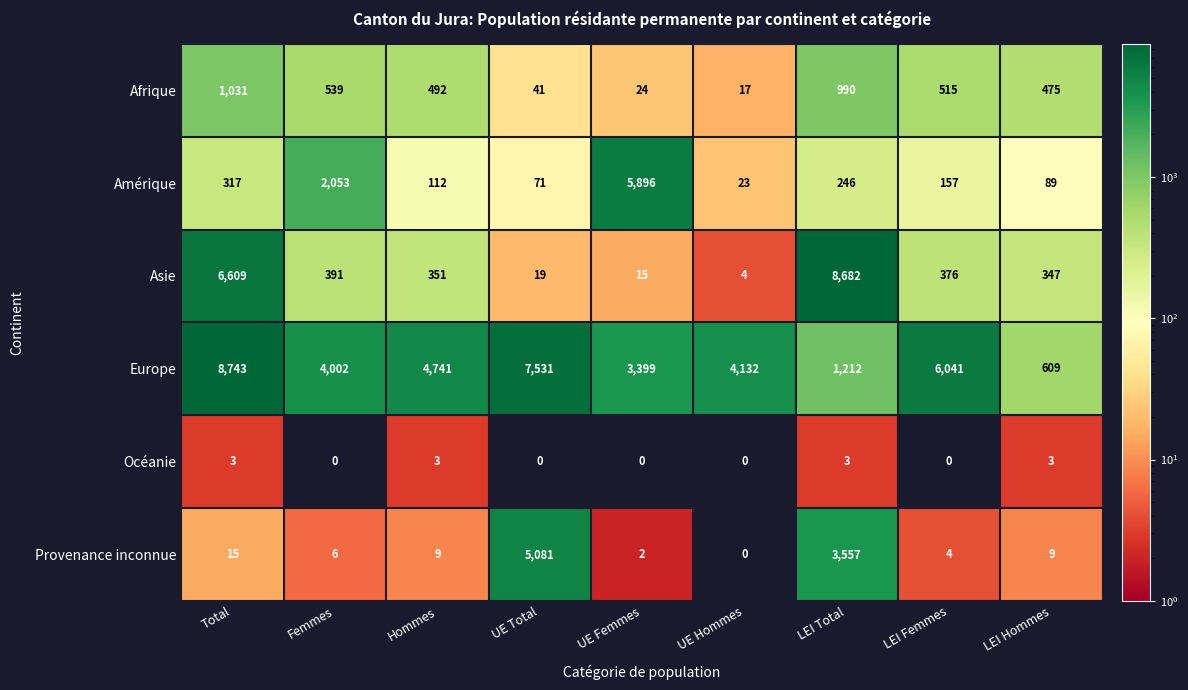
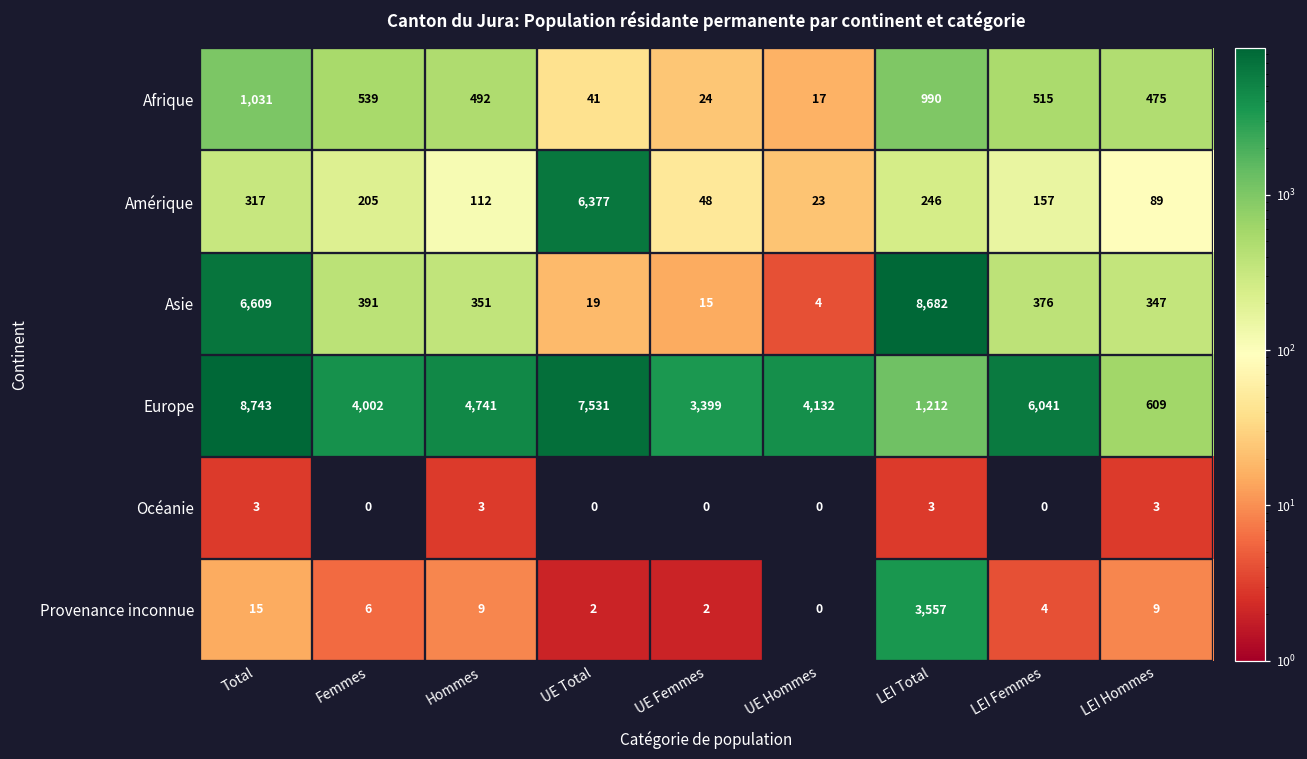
  {
    "Afrique": {
      "Total": "1,031",
      "Femmes": "539",
      "Hommes": "492",
      "UE Total": "41",
      "UE Femmes": "24",
      "UE Hommes": "17",
      "LEI Total": "990",
      "LEI Femmes": "515",
      "LEI Hommes": "475"
    },
    "Amérique": {
      "Total": "317",
-     "Femmes": "2,053",
+     "Femmes": "205",
      "Hommes": "112",
-     "UE Total": "71",
-     "UE Femmes": "5,896",
+     "UE Total": "6,377",
+     "UE Femmes": "48",
      "UE Hommes": "23",
      "LEI Total": "246",
      "LEI Femmes": "157",
      "LEI Hommes": "89"
    },
    "Asie": {
      "Total": "6,609",
      "Femmes": "391",
      "Hommes": "351",
      "UE Total": "19",
      "UE Femmes": "15",
      "UE Hommes": "4",
      "LEI Total": "8,682",
      "LEI Femmes": "376",
      "LEI Hommes": "347"
    },
    "Europe": {
      "Total": "8,743",
      "Femmes": "4,002",
      "Hommes": "4,741",
      "UE Total": "7,531",
      "UE Femmes": "3,399",
      "UE Hommes": "4,132",
      "LEI Total": "1,212",
      "LEI Femmes": "6,041",
      "LEI Hommes": "609"
    },
    "Océanie": {
      "Total": "3",
      "Femmes": "0",
      "Hommes": "3",
      "UE Total": "0",
      "UE Femmes": "0",
      "UE Hommes": "0",
      "LEI Total": "3",
      "LEI Femmes": "0",
      "LEI Hommes": "3"
    },
    "Provenance inconnue": {
      "Total": "15",
      "Femmes": "6",
      "Hommes": "9",
-     "UE Total": "5,081",
+     "UE Total": "2",
      "UE Femmes": "2",
      "UE Hommes": "0",
      "LEI Total": "3,557",
      "LEI Femmes": "4",
      "LEI Hommes": "9"
    }
  }
